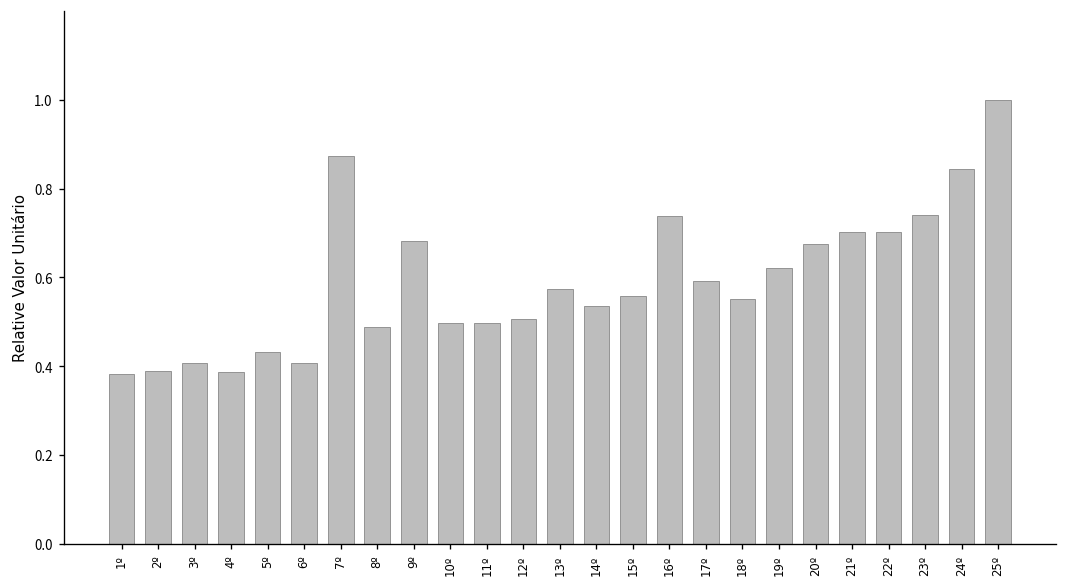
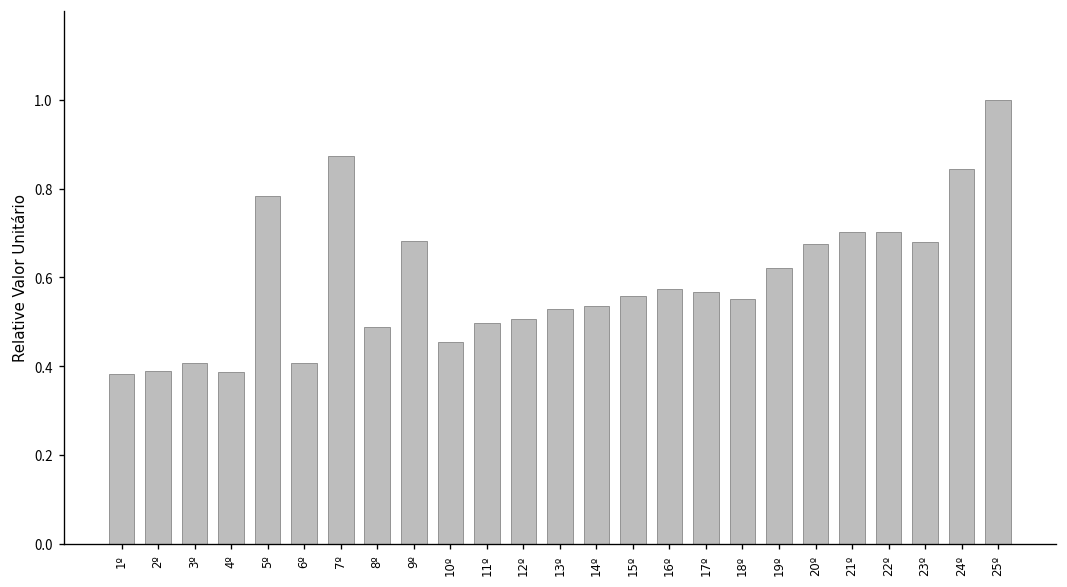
  {
    "1º": 0.38,
    "2º": 0.39,
    "3º": 0.41,
    "4º": 0.39,
-   "5º": 0.43,
+   "5º": 0.78,
    "6º": 0.41,
    "7º": 0.87,
    "8º": 0.49,
    "9º": 0.68,
-   "10º": 0.50,
+   "10º": 0.45,
    "11º": 0.50,
    "12º": 0.51,
-   "13º": 0.57,
+   "13º": 0.53,
    "14º": 0.54,
    "15º": 0.56,
-   "16º": 0.74,
-   "17º": 0.59,
+   "16º": 0.57,
+   "17º": 0.57,
    "18º": 0.55,
    "19º": 0.62,
    "20º": 0.68,
    "21º": 0.70,
    "22º": 0.70,
-   "23º": 0.74,
+   "23º": 0.68,
    "24º": 0.84,
    "25º": 1.00
  }
